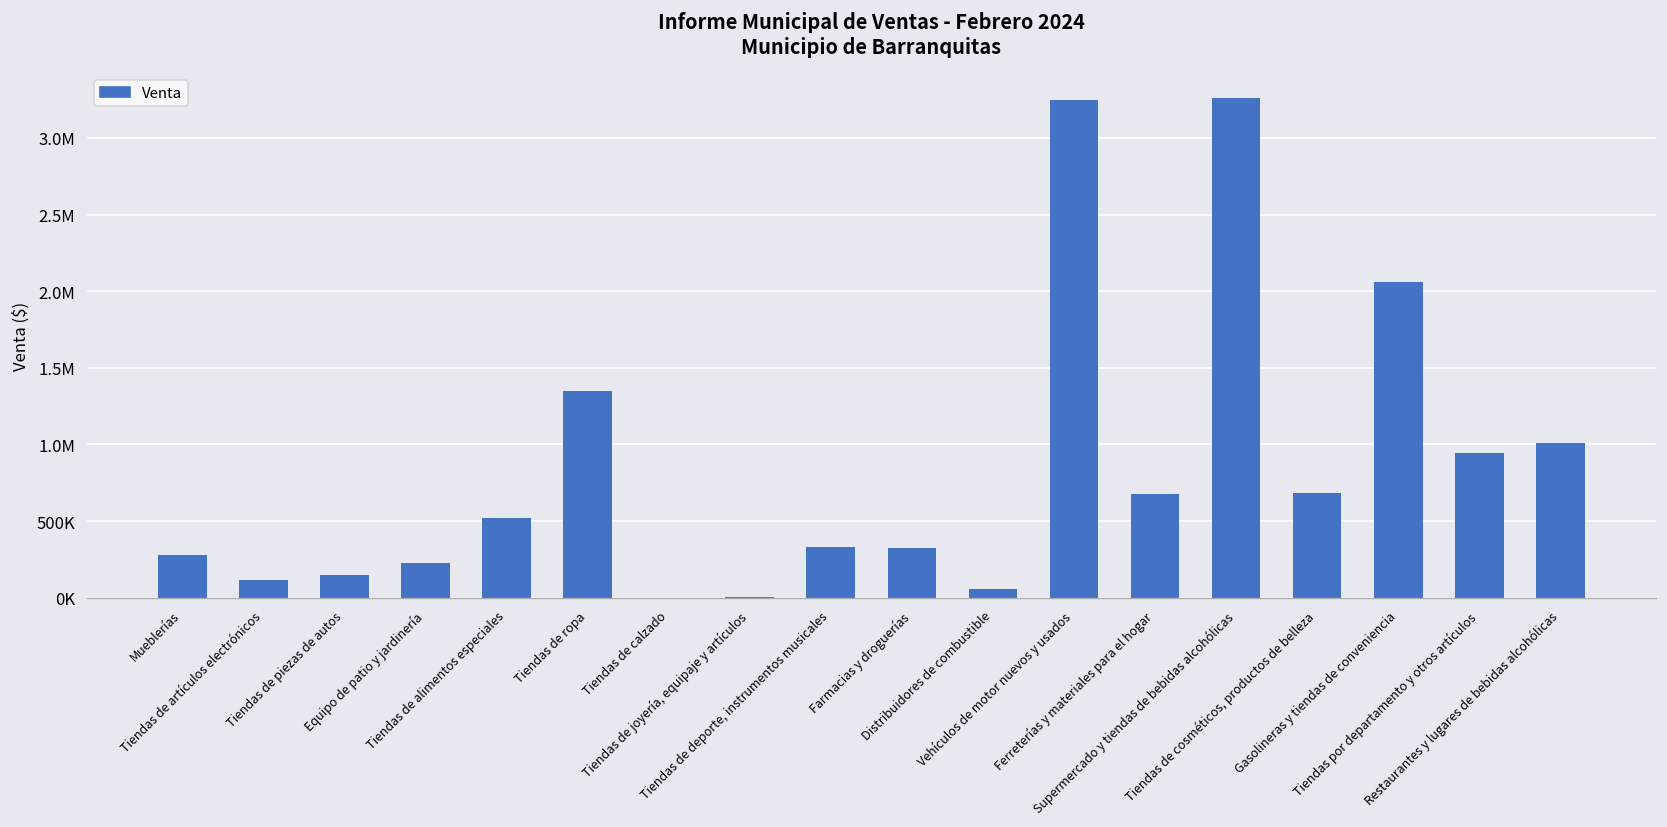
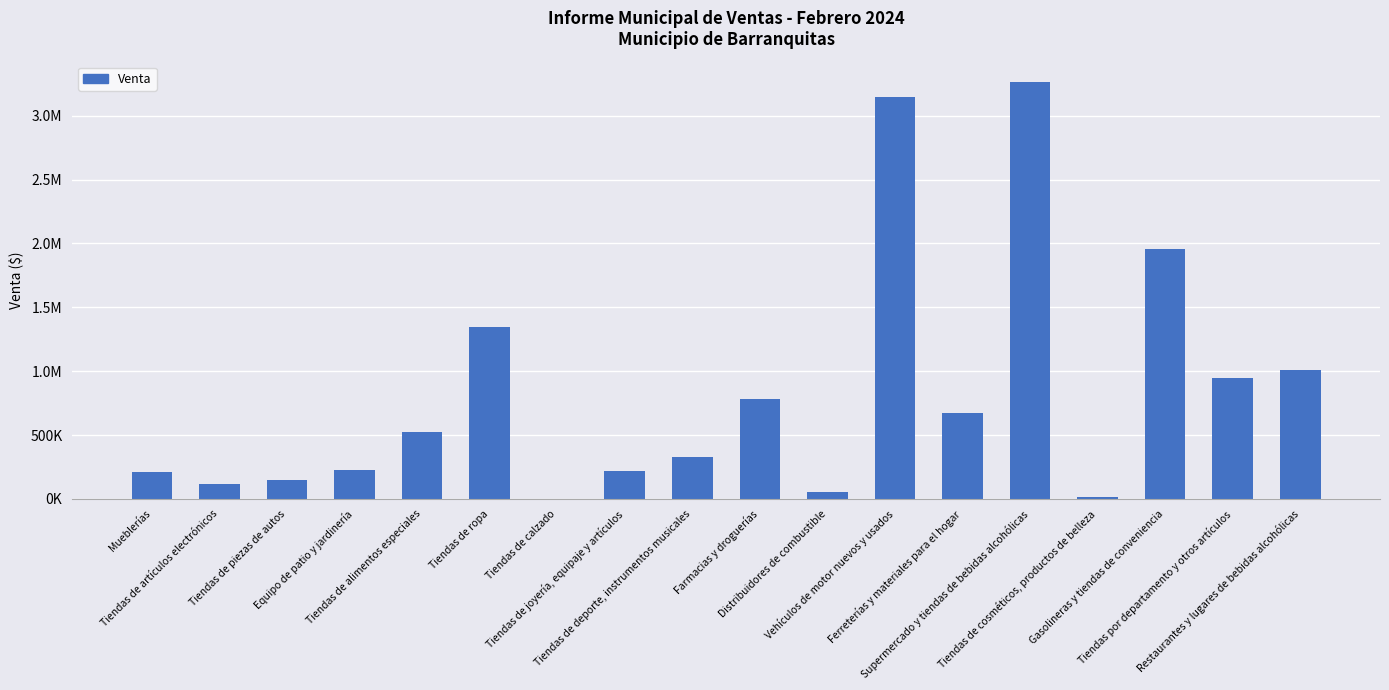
  {
-   "Mueblerías": 280000,
+   "Mueblerías": 210000,
    "Tiendas de artículos electrónicos": 110000,
    "Tiendas de piezas de autos": 150000,
    "Equipo de patio y jardinería": 220000,
    "Tiendas de alimentos especiales": 520000,
    "Tiendas de ropa": 1350000,
    "Tiendas de calzado": 0,
-   "Tiendas de joyería, equipaje y artículos": 10000,
+   "Tiendas de joyería, equipaje y artículos": 220000,
    "Tiendas de deporte, instrumentos musicales": 330000,
-   "Farmacias y droguerías": 320000,
+   "Farmacias y droguerías": 780000,
    "Distribuidores de combustible": 50000,
-   "Vehículos de motor nuevos y usados": 3250000,
+   "Vehículos de motor nuevos y usados": 3140000,
    "Ferreterías y materiales para el hogar": 680000,
    "Supermercado y tiendas de bebidas alcohólicas": 3260000,
-   "Tiendas de cosméticos, productos de belleza": 690000,
-   "Gasolineras y tiendas de conveniencia": 2060000,
+   "Tiendas de cosméticos, productos de belleza": 10000,
+   "Gasolineras y tiendas de conveniencia": 1960000,
    "Tiendas por departamento y otros artículos": 940000,
    "Restaurantes y lugares de bebidas alcohólicas": 1010000
  }
